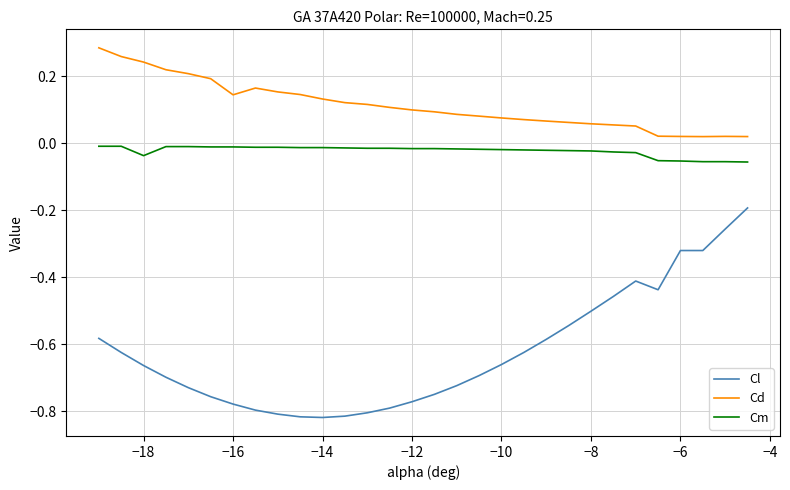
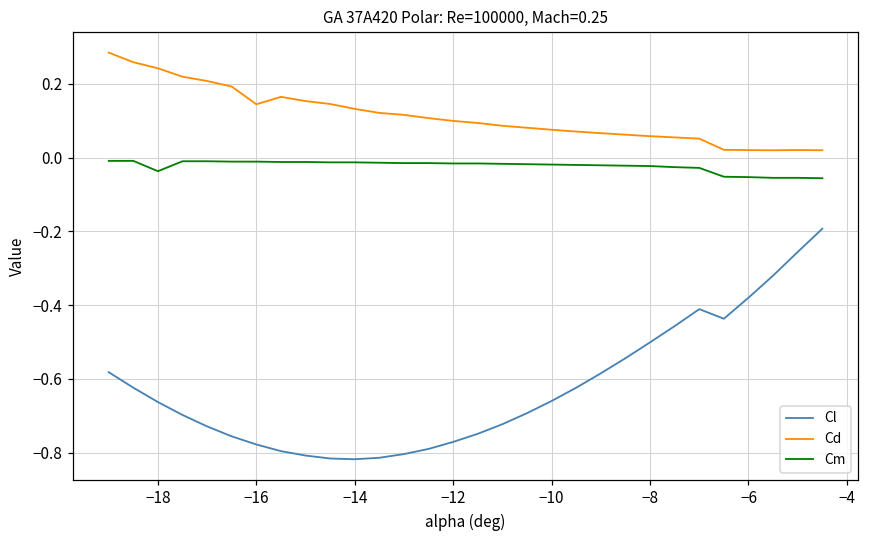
  {
    "Cl": {
      "−18": -0.66,
      "−16": -0.78,
      "−14": -0.82,
      "−12": -0.77,
      "−10": -0.66,
      "−8": -0.50,
-     "−6": -0.32
+     "−6": -0.38
    },
    "Cd": {
      "−18": 0.24,
      "−16": 0.14,
      "−14": 0.13,
      "−12": 0.10,
      "−10": 0.08,
      "−8": 0.06,
      "−6": 0.02
    },
    "Cm": {
      "−18": -0.04,
      "−16": -0.01,
      "−14": -0.01,
      "−12": -0.02,
      "−10": -0.02,
      "−8": -0.02,
      "−6": -0.05
    }
  }
